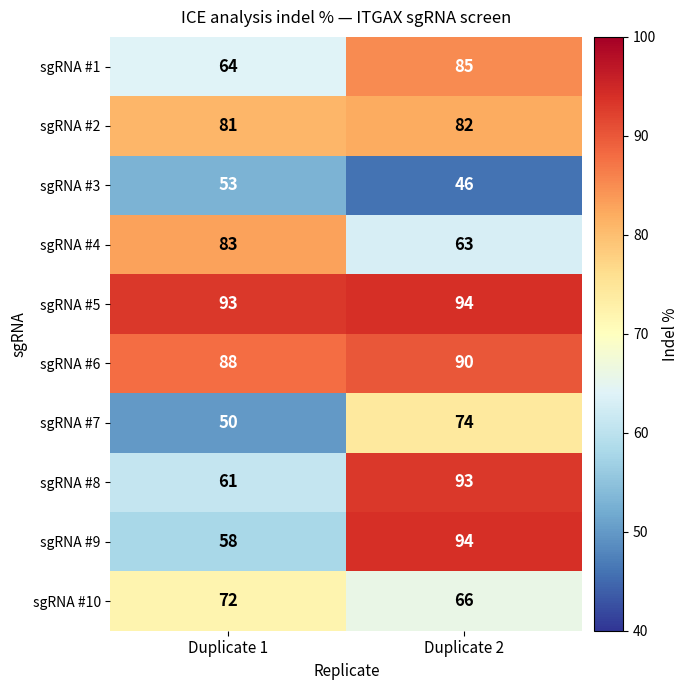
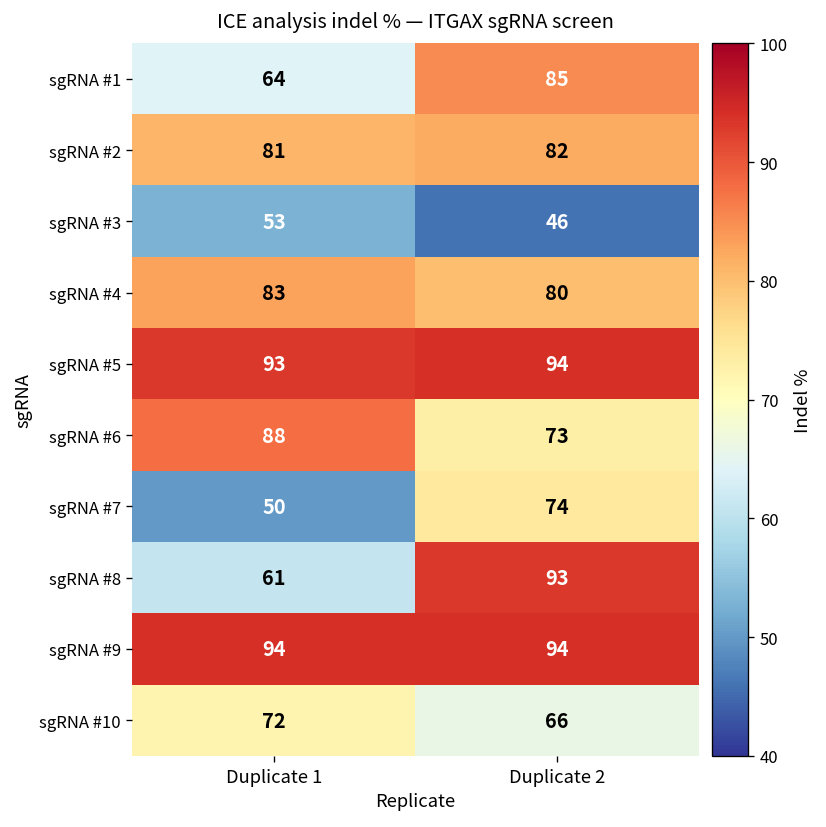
  {
    "sgRNA #1": {
      "Duplicate 1": 64,
      "Duplicate 2": 85
    },
    "sgRNA #2": {
      "Duplicate 1": 81,
      "Duplicate 2": 82
    },
    "sgRNA #3": {
      "Duplicate 1": 53,
      "Duplicate 2": 46
    },
    "sgRNA #4": {
      "Duplicate 1": 83,
-     "Duplicate 2": 63
+     "Duplicate 2": 80
    },
    "sgRNA #5": {
      "Duplicate 1": 93,
      "Duplicate 2": 94
    },
    "sgRNA #6": {
      "Duplicate 1": 88,
-     "Duplicate 2": 90
+     "Duplicate 2": 73
    },
    "sgRNA #7": {
      "Duplicate 1": 50,
      "Duplicate 2": 74
    },
    "sgRNA #8": {
      "Duplicate 1": 61,
      "Duplicate 2": 93
    },
    "sgRNA #9": {
-     "Duplicate 1": 58,
+     "Duplicate 1": 94,
      "Duplicate 2": 94
    },
    "sgRNA #10": {
      "Duplicate 1": 72,
      "Duplicate 2": 66
    }
  }
